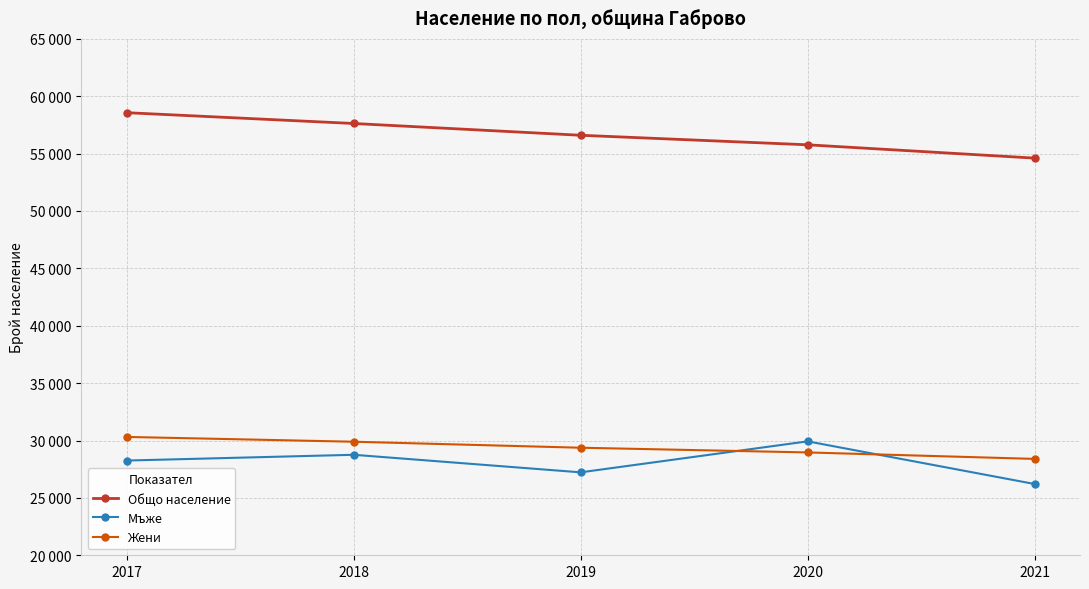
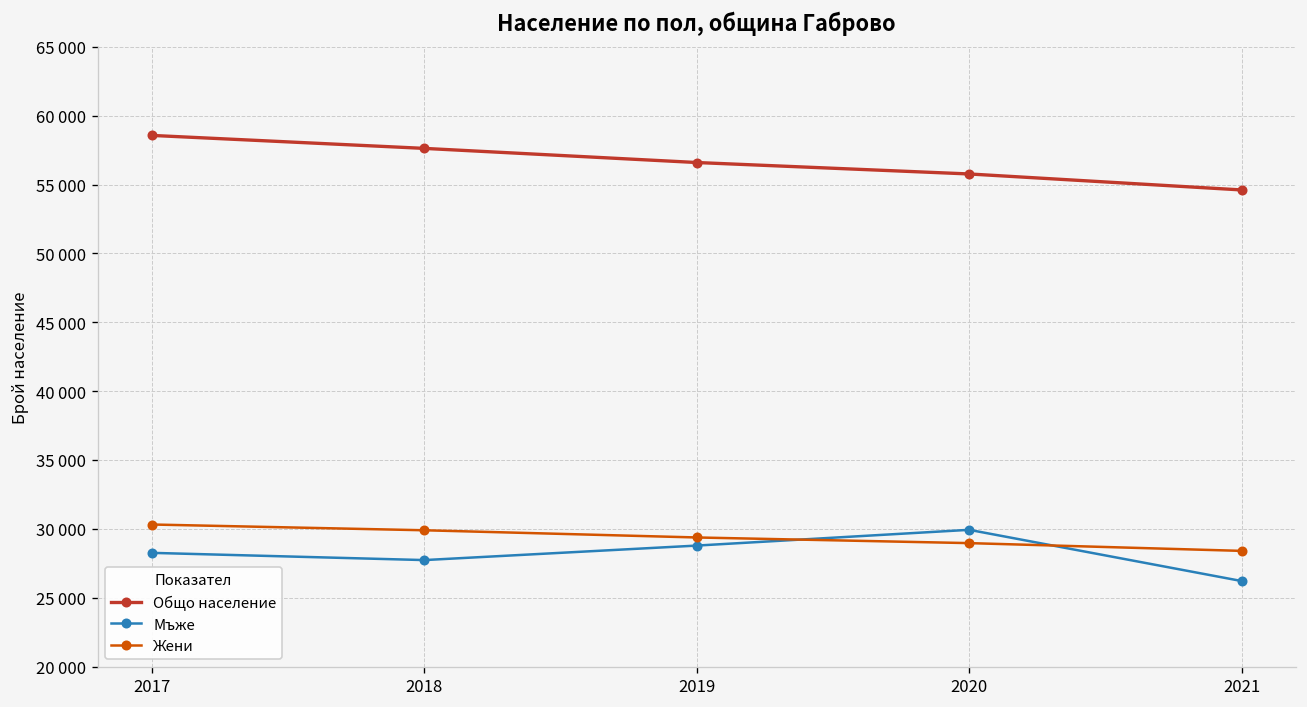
  {
    "Мъже": {
      "2017": 28300,
-     "2018": 28800,
-     "2019": 27200,
+     "2018": 27700,
+     "2019": 28800,
      "2020": 29900,
      "2021": 26200
    }
  }
